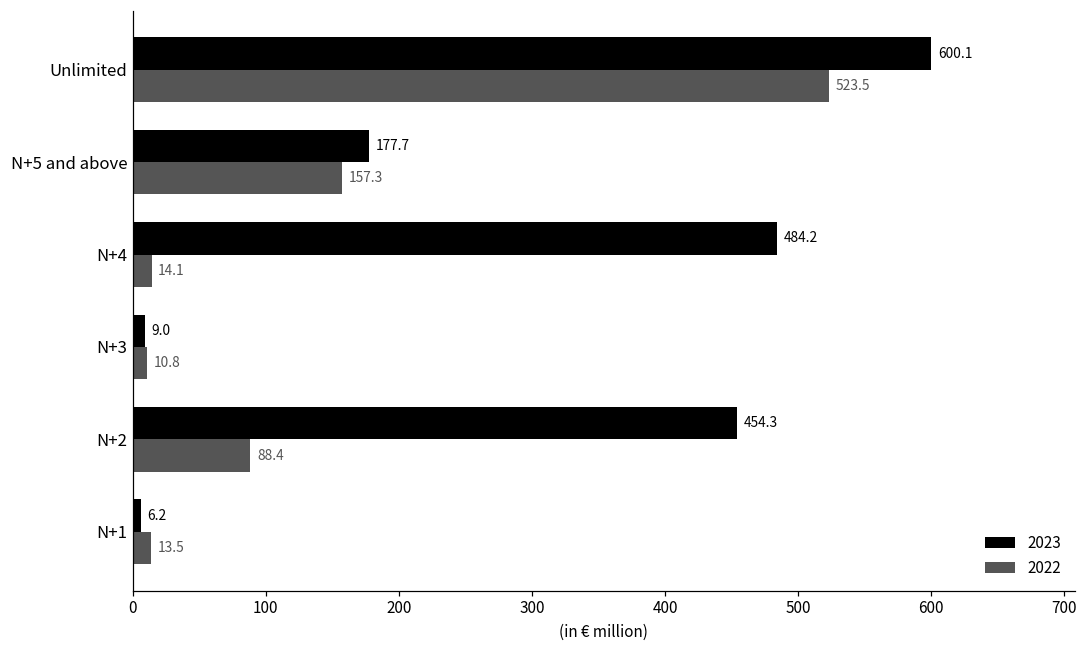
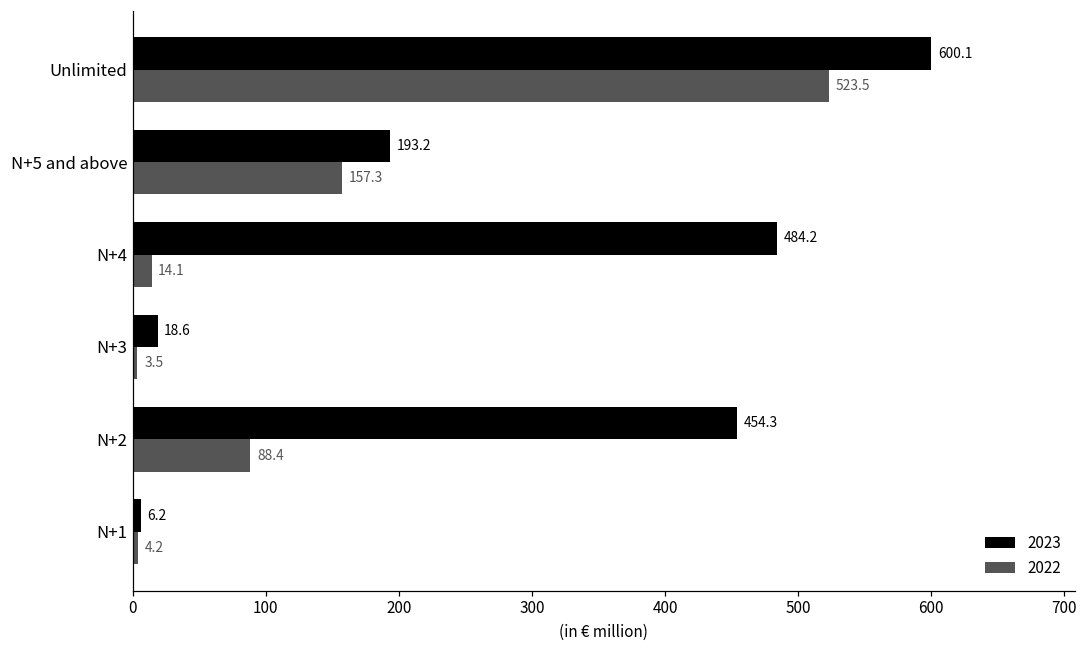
  {
    "2023": {
      "Unlimited": 600.1,
-     "N+5 and above": 177.7,
+     "N+5 and above": 193.2,
      "N+4": 484.2,
-     "N+3": 9.0,
+     "N+3": 18.6,
      "N+2": 454.3,
      "N+1": 6.2
    },
    "2022": {
      "Unlimited": 523.5,
      "N+5 and above": 157.3,
      "N+4": 14.1,
-     "N+3": 10.8,
+     "N+3": 3.5,
      "N+2": 88.4,
-     "N+1": 13.5
+     "N+1": 4.2
    }
  }
